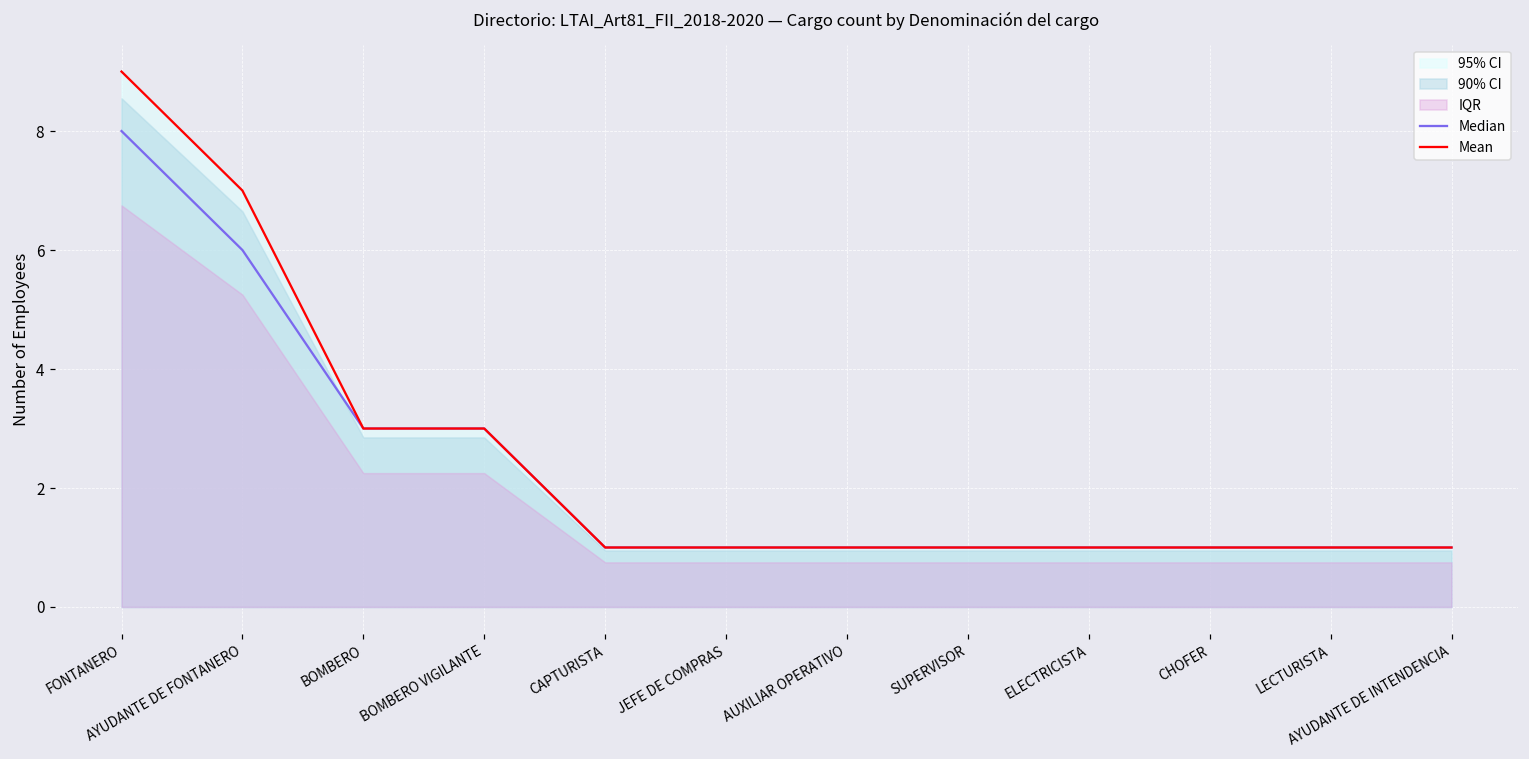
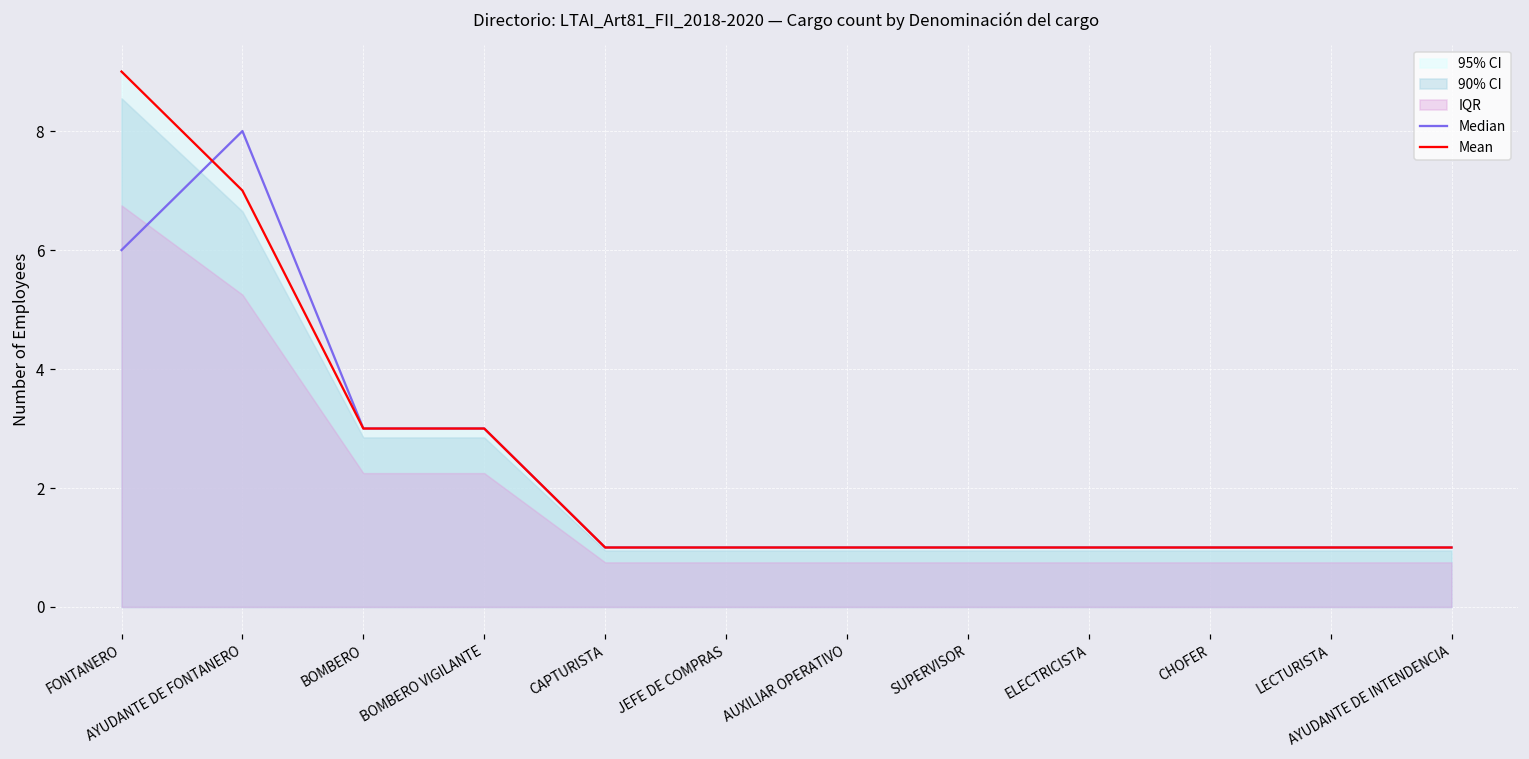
  {
    "Median": {
-     "FONTANERO": 8,
-     "AYUDANTE DE FONTANERO": 6
+     "FONTANERO": 6,
+     "AYUDANTE DE FONTANERO": 8
    }
  }
